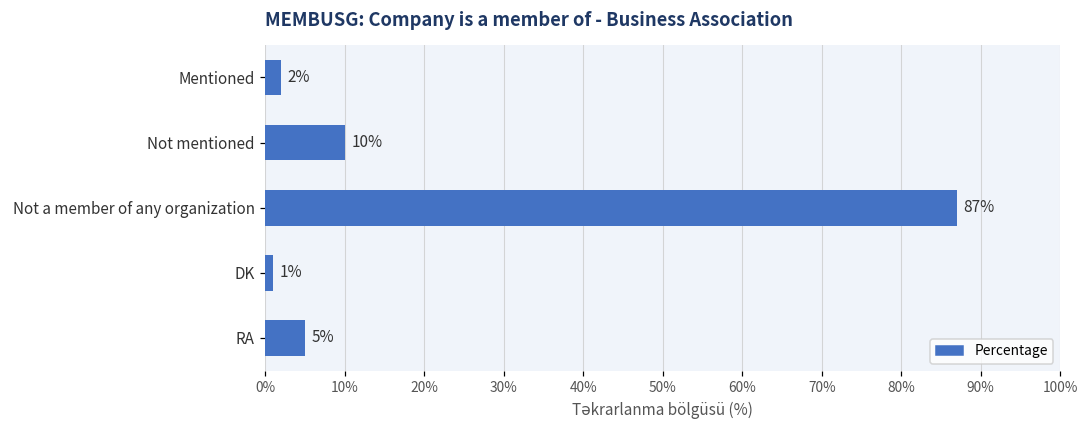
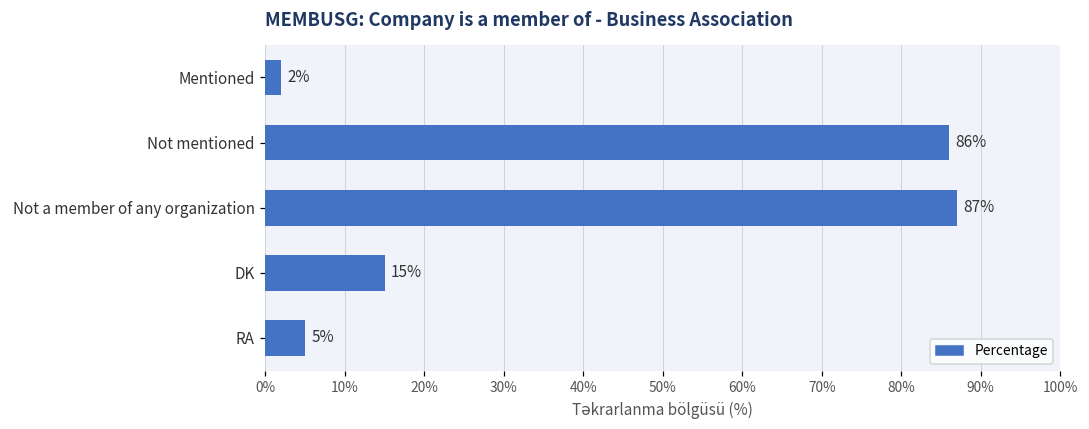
  {
    "Mentioned": "2%",
-   "Not mentioned": "10%",
+   "Not mentioned": "86%",
    "Not a member of any organization": "87%",
-   "DK": "1%",
+   "DK": "15%",
    "RA": "5%"
  }
